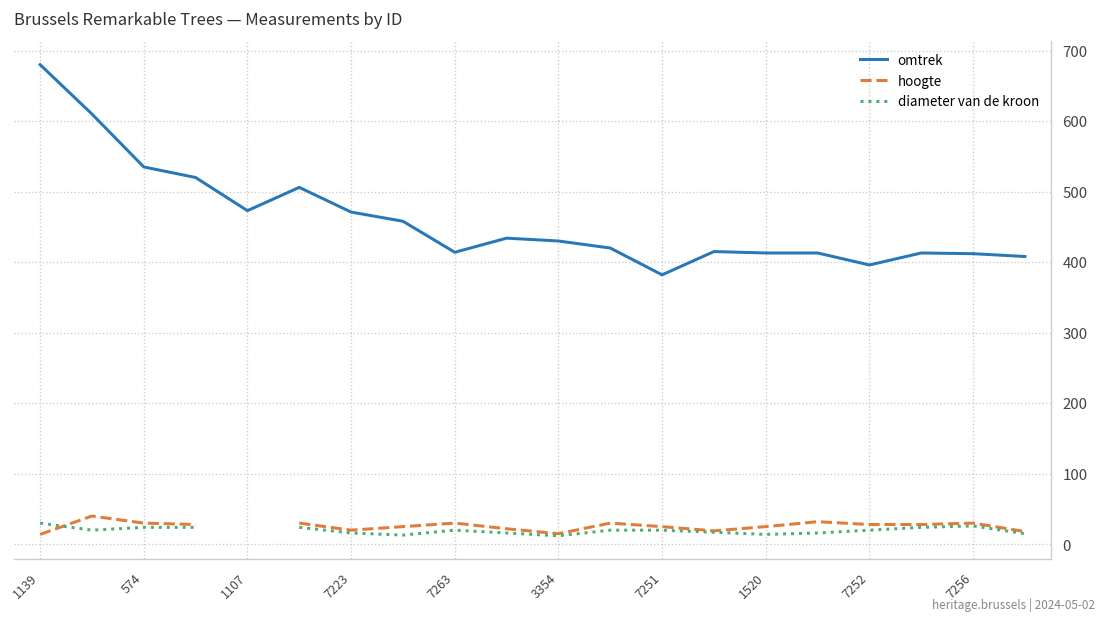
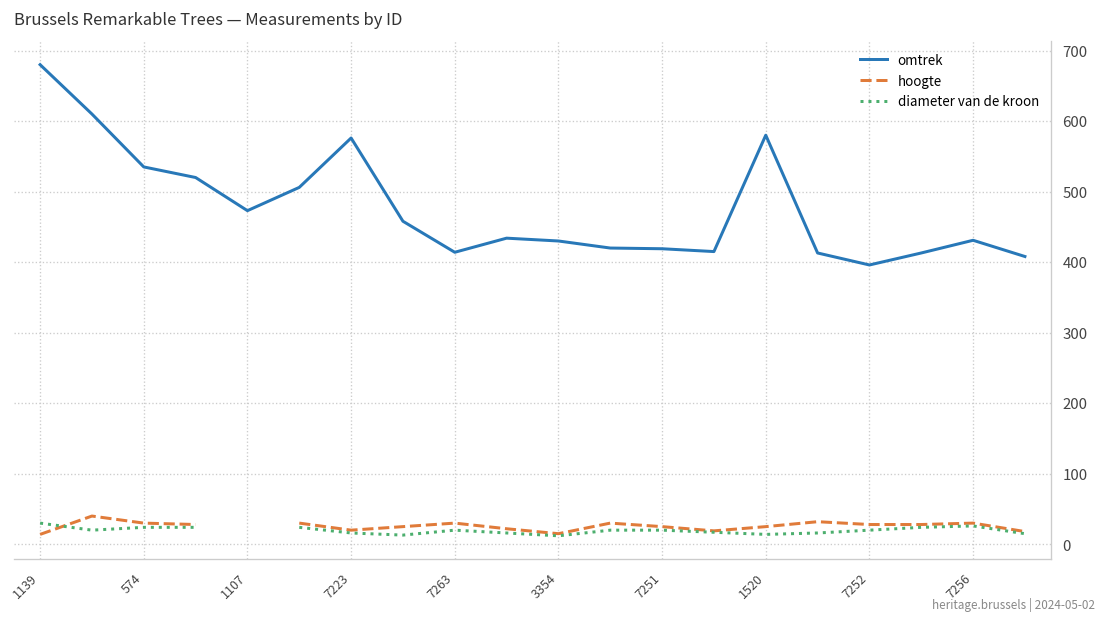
  {
    "omtrek": {
      "1139": 680,
      "574": 540,
      "1107": 470,
-     "7223": 470,
+     "7223": 580,
      "7263": 410,
      "3354": 430,
-     "7251": 380,
-     "1520": 410,
+     "7251": 420,
+     "1520": 580,
      "7252": 400,
-     "7256": 410
+     "7256": 430
    },
    "hoogte": {
      "1139": 10,
      "574": 30,
      "7263": 30,
      "7251": 30,
      "1520": 30,
      "7252": 30
    },
    "diameter van de kroon": {
      "1139": 30,
      "574": 20,
      "7263": 20,
      "7251": 20,
      "1520": 10,
      "7252": 20
    }
  }
